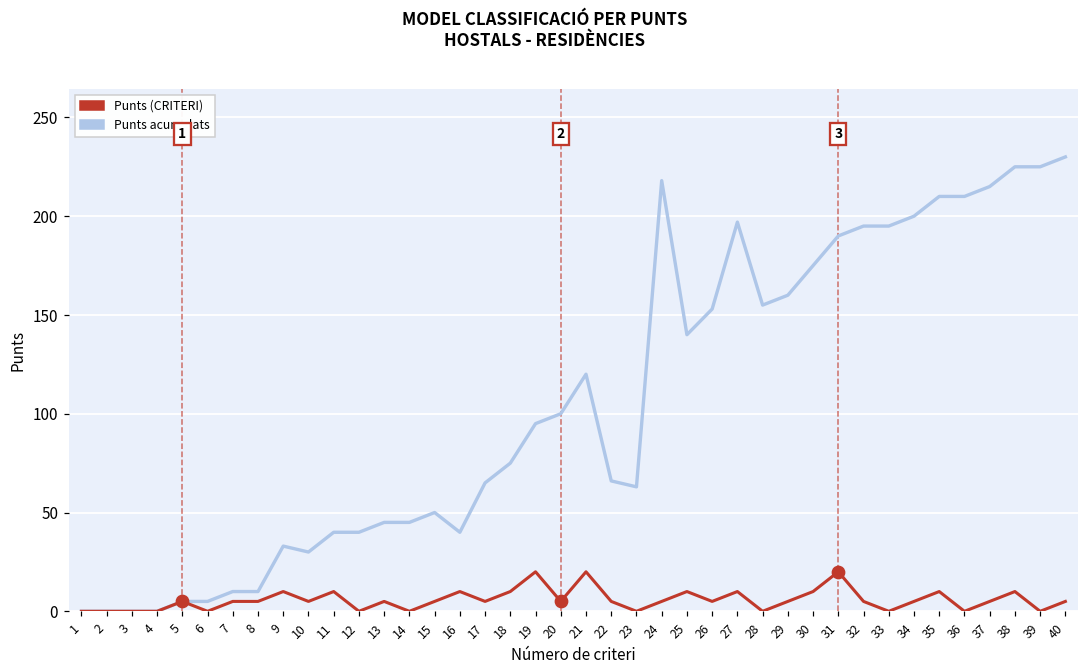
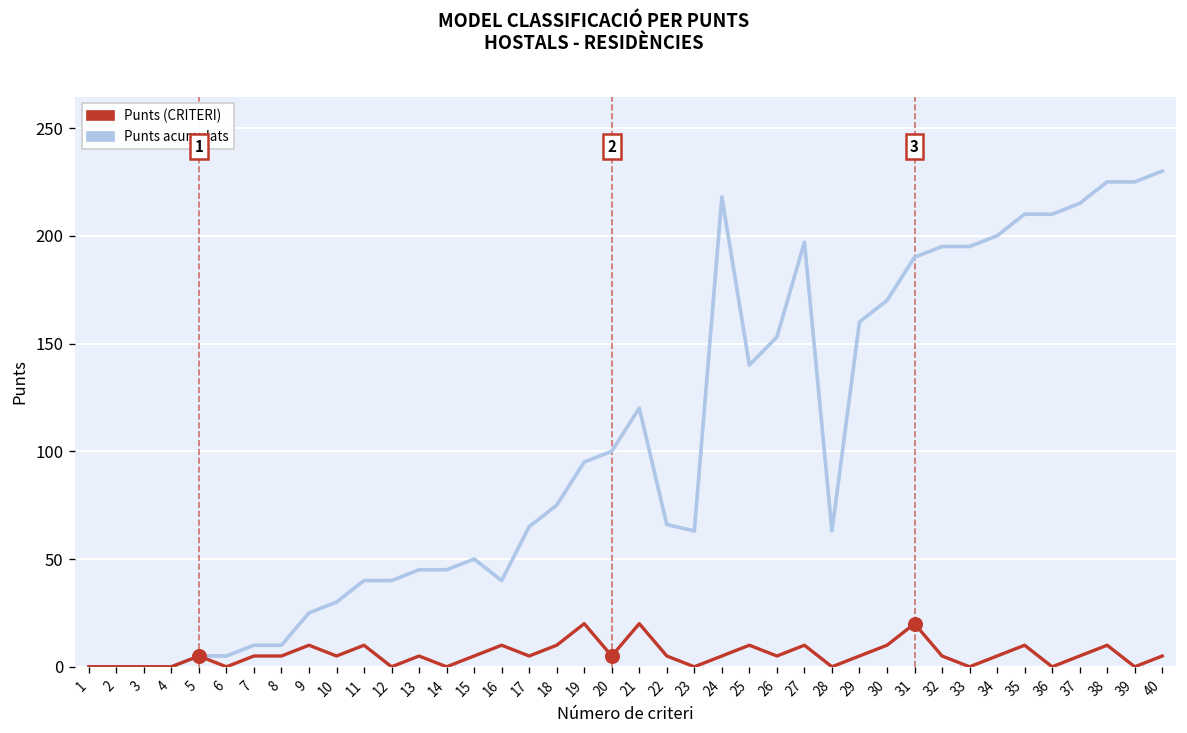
  {
    "Punts acumulats": {
      "6": 5,
      "7": 10,
      "8": 10,
-     "9": 33,
+     "9": 25,
      "10": 30,
      "11": 40,
      "12": 40,
      "13": 45,
      "14": 45,
      "15": 50,
      "16": 40,
      "17": 65,
      "18": 75,
      "19": 95,
      "20": 100,
      "21": 120,
      "22": 66,
      "23": 63,
      "24": 218,
      "25": 140,
      "26": 153,
      "27": 197,
-     "28": 155,
+     "28": 63,
      "29": 160,
-     "30": 175,
+     "30": 170,
      "31": 190,
      "32": 195,
      "33": 195,
      "34": 200,
      "35": 210,
      "36": 210,
      "37": 215,
      "38": 225,
      "39": 225,
      "40": 230
    }
  }
